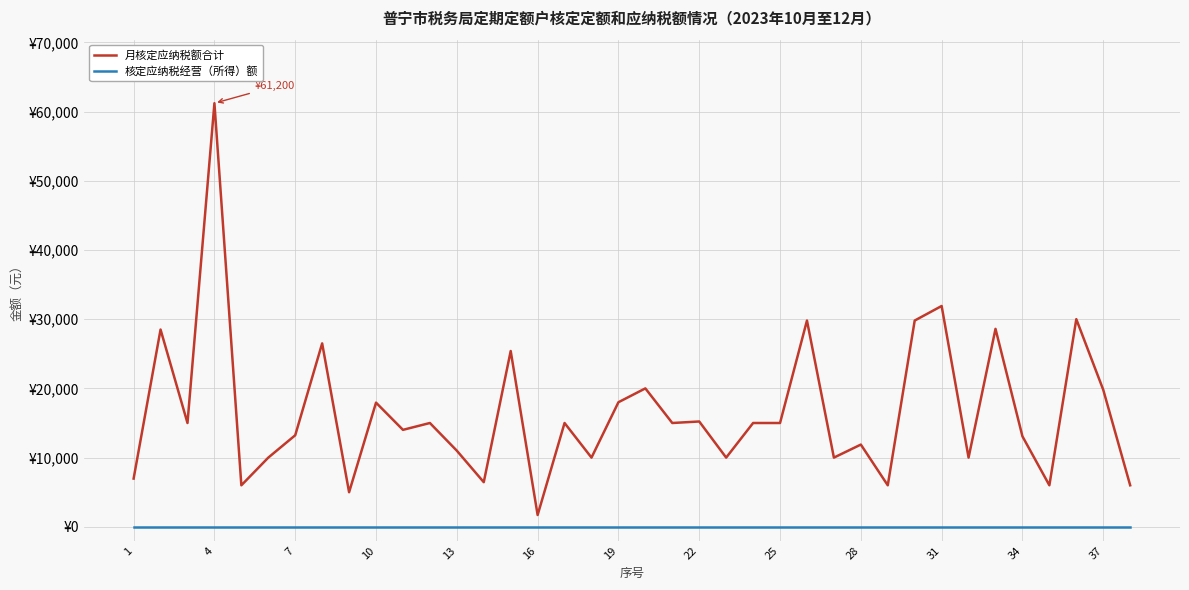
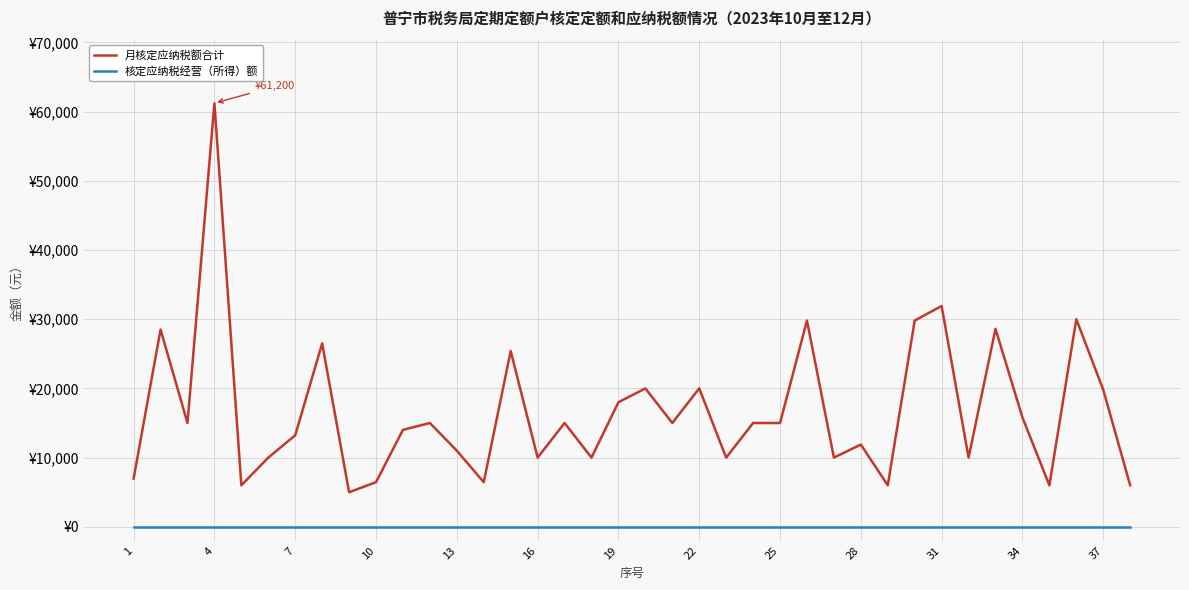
  {
    "月核定应纳税额合计": {
      "1": "¥7,000",
      "7": "¥13,000",
-     "10": "¥18,000",
+     "10": "¥6,000",
      "13": "¥11,000",
-     "16": "¥2,000",
+     "16": "¥10,000",
      "19": "¥18,000",
-     "22": "¥15,000",
+     "22": "¥20,000",
      "25": "¥15,000",
      "28": "¥12,000",
      "31": "¥32,000",
-     "34": "¥13,000",
+     "34": "¥16,000",
      "37": "¥20,000"
    },
    "核定应纳税经营（所得）额": {
      "1": "¥0",
      "4": "¥0",
      "7": "¥0",
      "10": "¥0",
      "13": "¥0",
      "16": "¥0",
      "19": "¥0",
      "22": "¥0",
      "25": "¥0",
      "28": "¥0",
      "31": "¥0",
      "34": "¥0",
      "37": "¥0"
    }
  }
